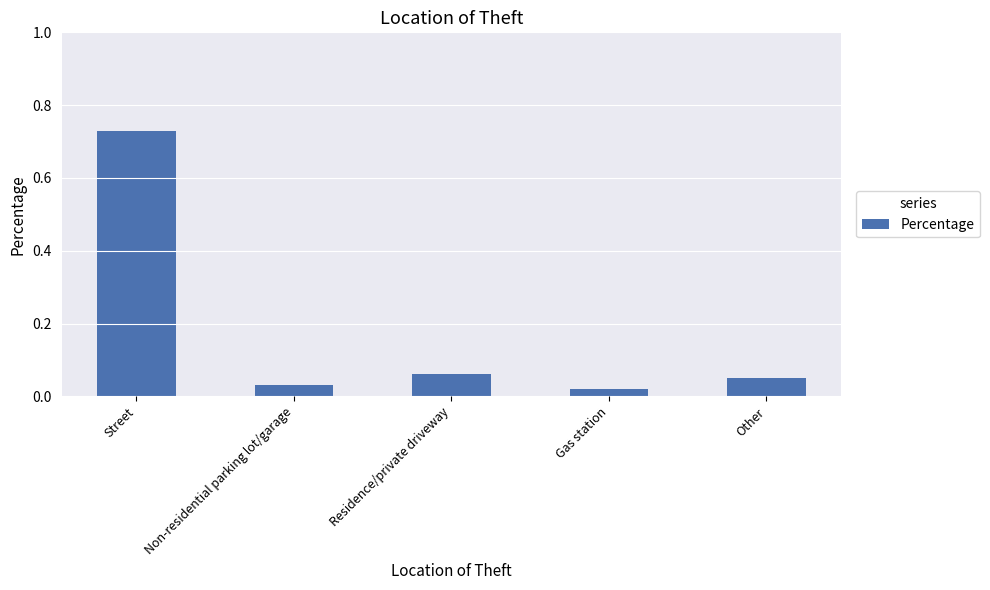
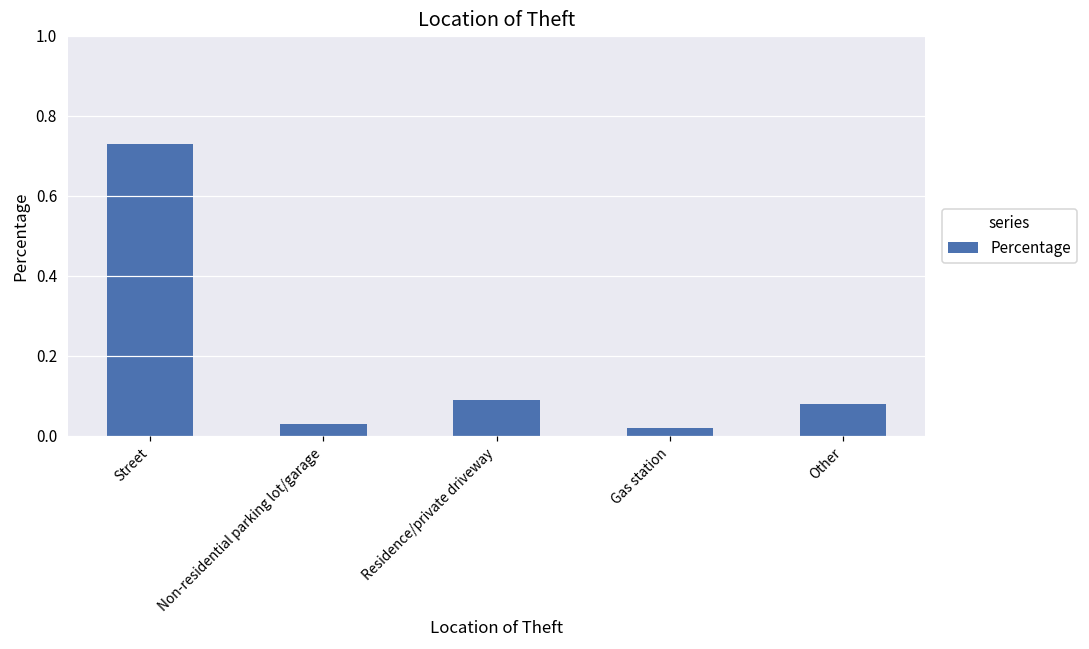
  {
    "Street": 0.73,
    "Non-residential parking lot/garage": 0.03,
-   "Residence/private driveway": 0.06,
+   "Residence/private driveway": 0.09,
    "Gas station": 0.02,
-   "Other": 0.05
+   "Other": 0.08
  }
